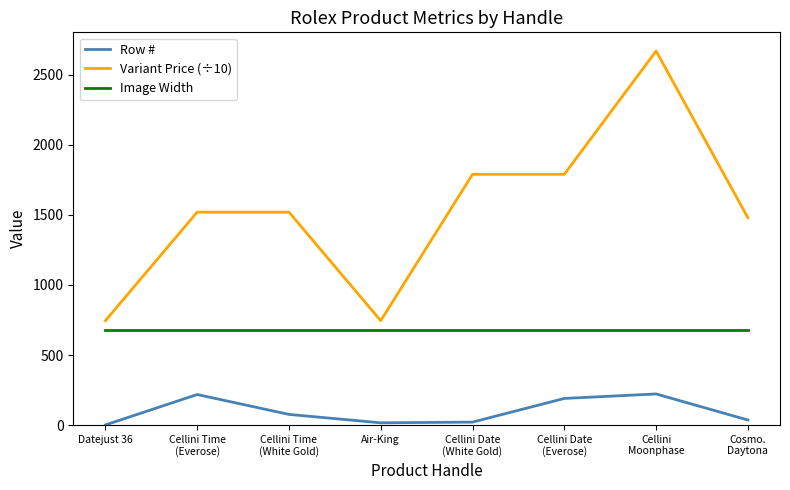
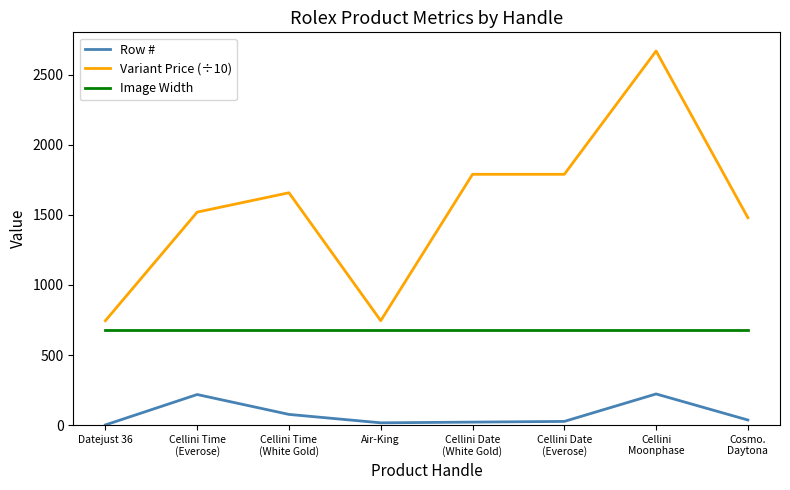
  {
    "Row #": {
      "Datejust 36": 0,
      "Cellini Time (Everose)": 220,
      "Cellini Time (White Gold)": 80,
      "Air-King": 20,
      "Cellini Date (White Gold)": 20,
-     "Cellini Date (Everose)": 190,
+     "Cellini Date (Everose)": 30,
      "Cellini Moonphase": 220,
      "Cosmo. Daytona": 40
    },
    "Variant Price (÷10)": {
      "Datejust 36": 750,
      "Cellini Time (Everose)": 1520,
-     "Cellini Time (White Gold)": 1520,
+     "Cellini Time (White Gold)": 1660,
      "Air-King": 750,
      "Cellini Date (White Gold)": 1790,
      "Cellini Date (Everose)": 1790,
      "Cellini Moonphase": 2670,
      "Cosmo. Daytona": 1480
    },
    "Image Width": {
      "Datejust 36": 680,
      "Cellini Time (Everose)": 680,
      "Cellini Time (White Gold)": 680,
      "Air-King": 680,
      "Cellini Date (White Gold)": 680,
      "Cellini Date (Everose)": 680,
      "Cellini Moonphase": 680,
      "Cosmo. Daytona": 680
    }
  }
